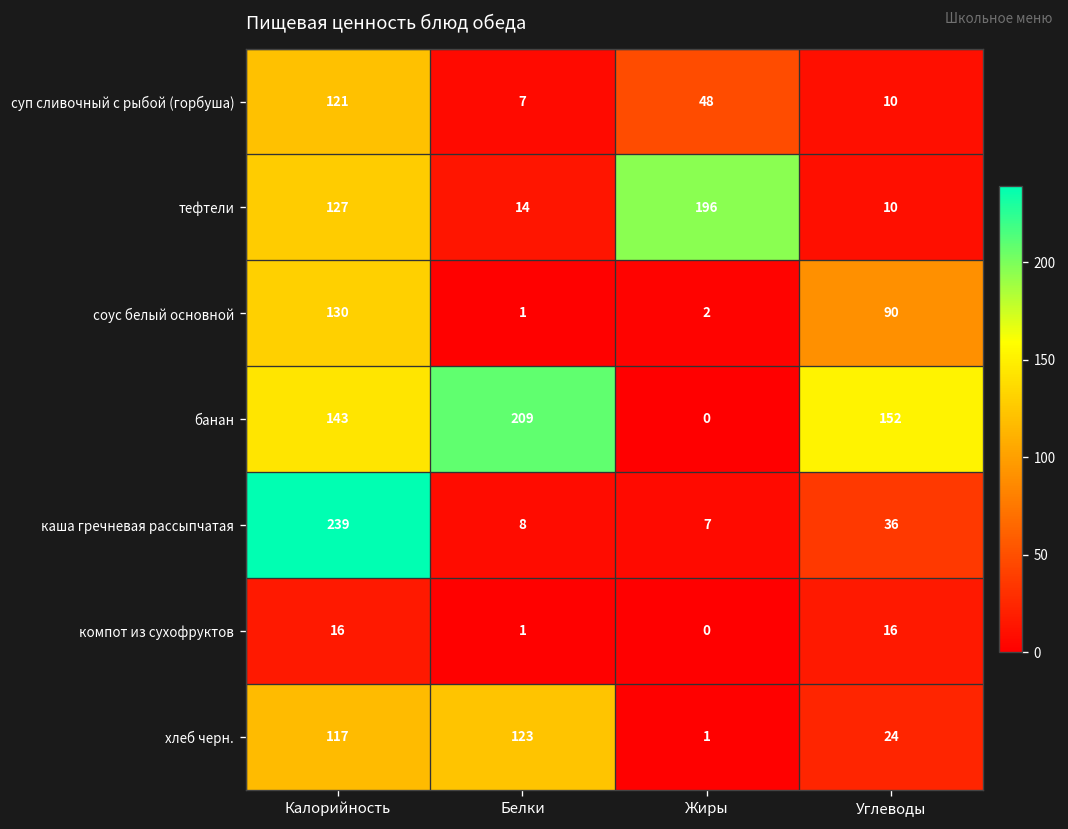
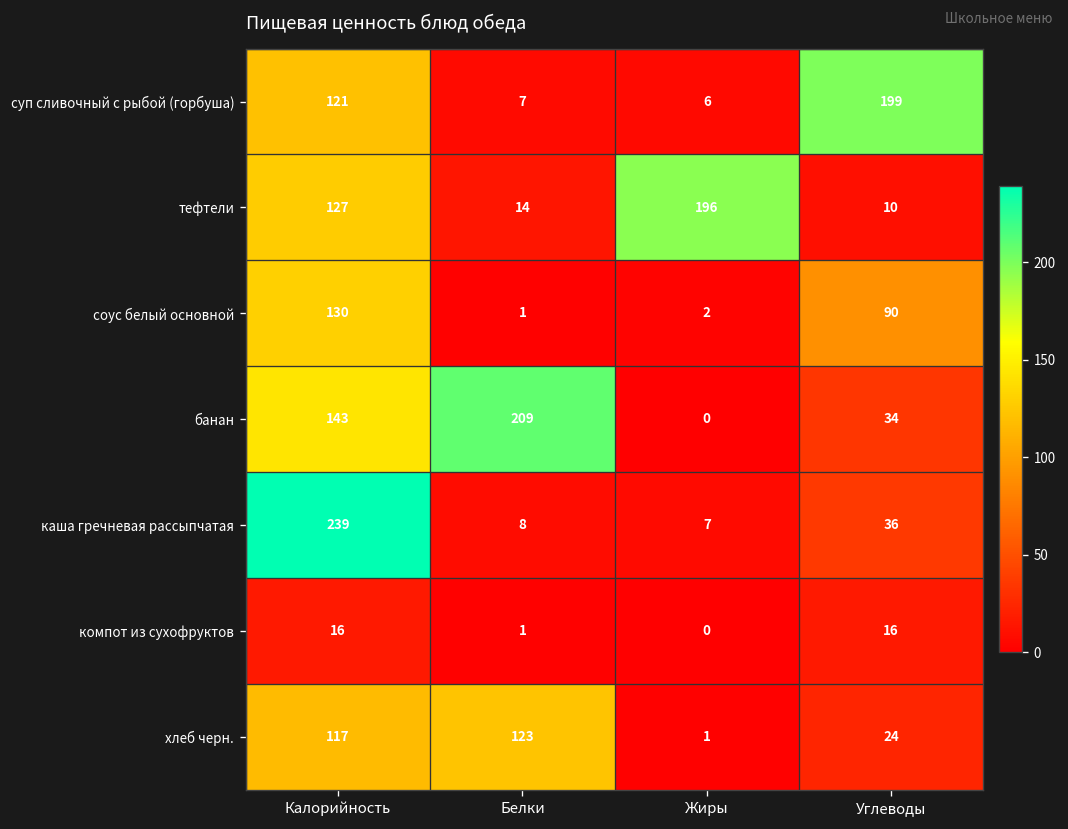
  {
    "суп сливочный с рыбой (горбуша)": {
      "Калорийность": 121,
      "Белки": 7,
-     "Жиры": 48,
-     "Углеводы": 10
+     "Жиры": 6,
+     "Углеводы": 199
    },
    "тефтели": {
      "Калорийность": 127,
      "Белки": 14,
      "Жиры": 196,
      "Углеводы": 10
    },
    "соус белый основной": {
      "Калорийность": 130,
      "Белки": 1,
      "Жиры": 2,
      "Углеводы": 90
    },
    "банан": {
      "Калорийность": 143,
      "Белки": 209,
      "Жиры": 0,
-     "Углеводы": 152
+     "Углеводы": 34
    },
    "каша гречневая рассыпчатая": {
      "Калорийность": 239,
      "Белки": 8,
      "Жиры": 7,
      "Углеводы": 36
    },
    "компот из сухофруктов": {
      "Калорийность": 16,
      "Белки": 1,
      "Жиры": 0,
      "Углеводы": 16
    },
    "хлеб черн.": {
      "Калорийность": 117,
      "Белки": 123,
      "Жиры": 1,
      "Углеводы": 24
    }
  }
